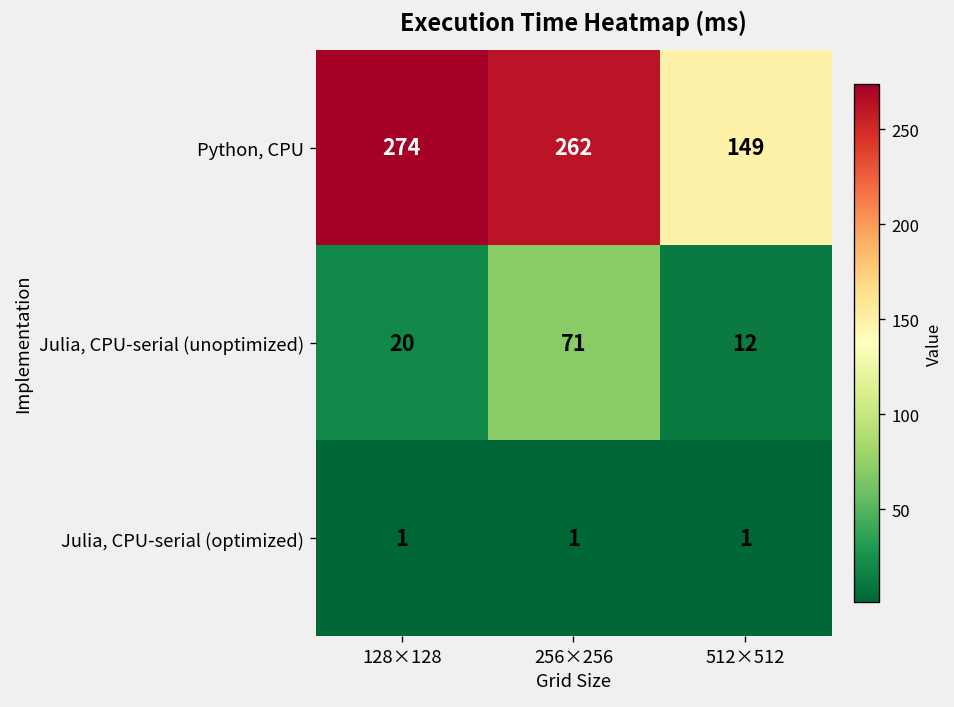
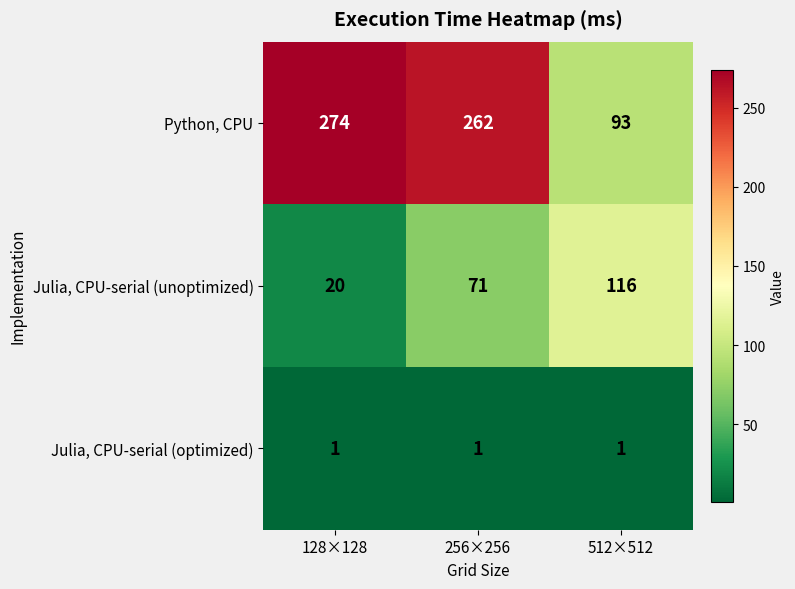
  {
    "Python, CPU": {
      "128×128": 274,
      "256×256": 262,
-     "512×512": 149
+     "512×512": 93
    },
    "Julia, CPU-serial (unoptimized)": {
      "128×128": 20,
      "256×256": 71,
-     "512×512": 12
+     "512×512": 116
    },
    "Julia, CPU-serial (optimized)": {
      "128×128": 1,
      "256×256": 1,
      "512×512": 1
    }
  }
